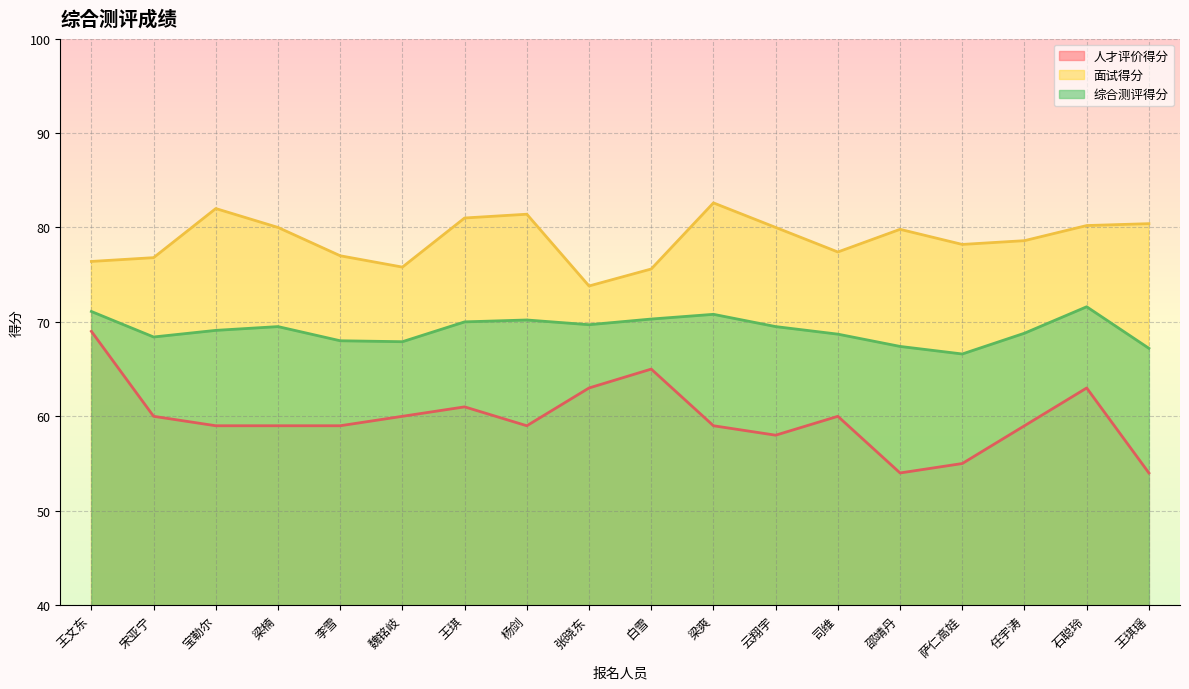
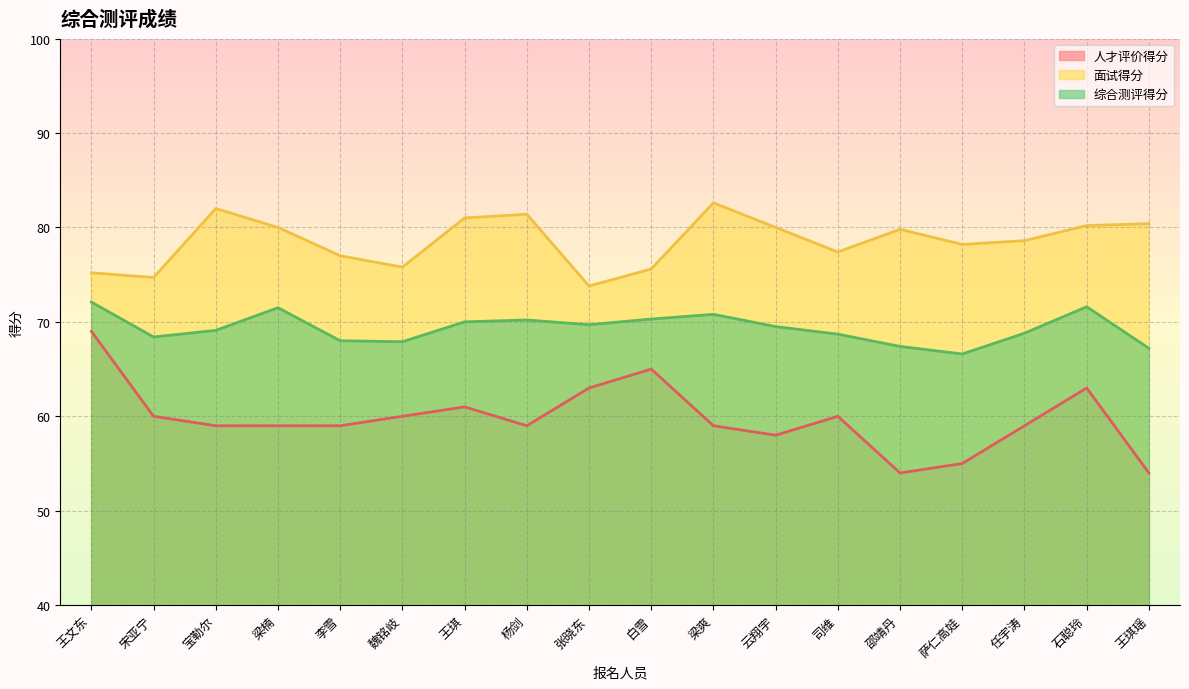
  {
    "人才评价得分": {
      "王文东": 69,
      "宋亚宁": 60,
      "宝勒尔": 59,
      "梁楠": 59,
      "李雪": 59,
      "魏铭岐": 60,
      "王琪": 61,
      "杨剑": 59,
      "张晓东": 63,
      "白雪": 65,
      "梁爽": 59,
      "云翔宇": 58,
      "司维": 60,
      "邵靖丹": 54,
      "萨仁高娃": 55,
      "任宇涛": 59,
      "石聪玲": 63,
      "王琪瑶": 54
    },
    "面试得分": {
-     "王文东": 76,
-     "宋亚宁": 77,
+     "王文东": 75,
+     "宋亚宁": 75,
      "宝勒尔": 82,
      "梁楠": 80,
      "李雪": 77,
      "魏铭岐": 76,
      "王琪": 81,
      "杨剑": 81,
      "张晓东": 74,
      "白雪": 76,
      "梁爽": 83,
      "云翔宇": 80,
      "司维": 77,
      "邵靖丹": 80,
      "萨仁高娃": 78,
      "任宇涛": 79,
      "石聪玲": 80,
      "王琪瑶": 80
    },
    "综合测评得分": {
-     "王文东": 71,
+     "王文东": 72,
      "宋亚宁": 68,
      "宝勒尔": 69,
-     "梁楠": 70,
+     "梁楠": 72,
      "李雪": 68,
      "魏铭岐": 68,
      "王琪": 70,
      "杨剑": 70,
      "张晓东": 70,
      "白雪": 70,
      "梁爽": 71,
      "云翔宇": 70,
      "司维": 69,
      "邵靖丹": 67,
      "萨仁高娃": 67,
      "任宇涛": 69,
      "石聪玲": 72,
      "王琪瑶": 67
    }
  }
